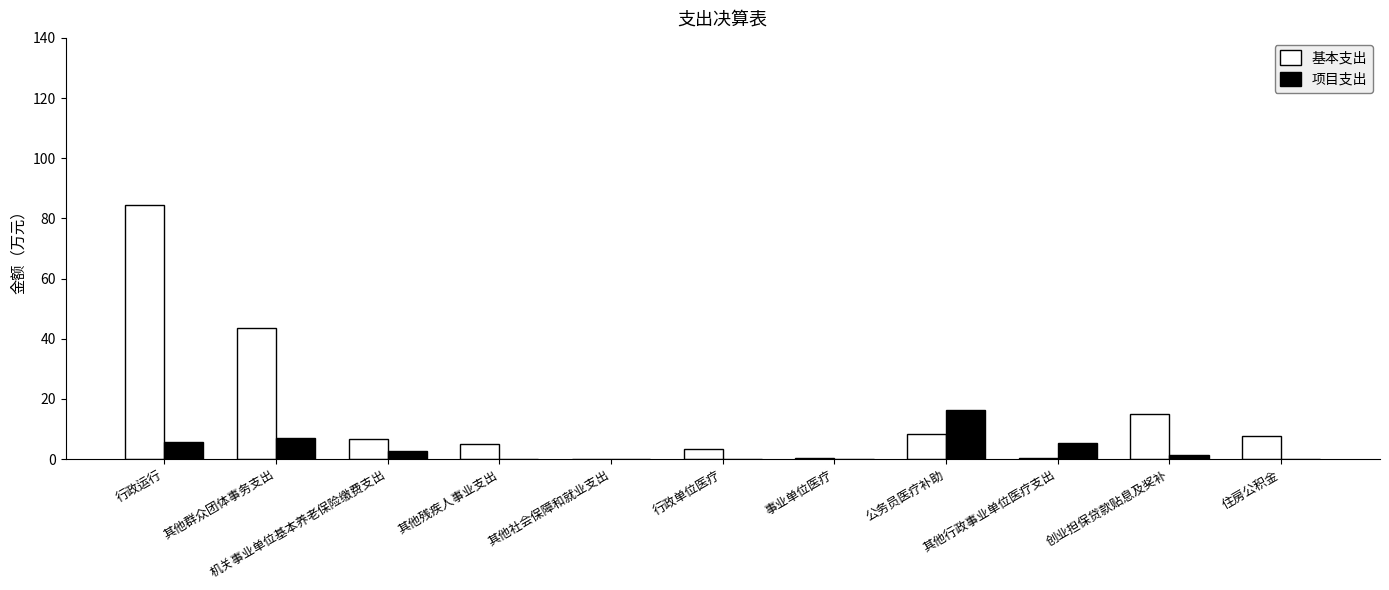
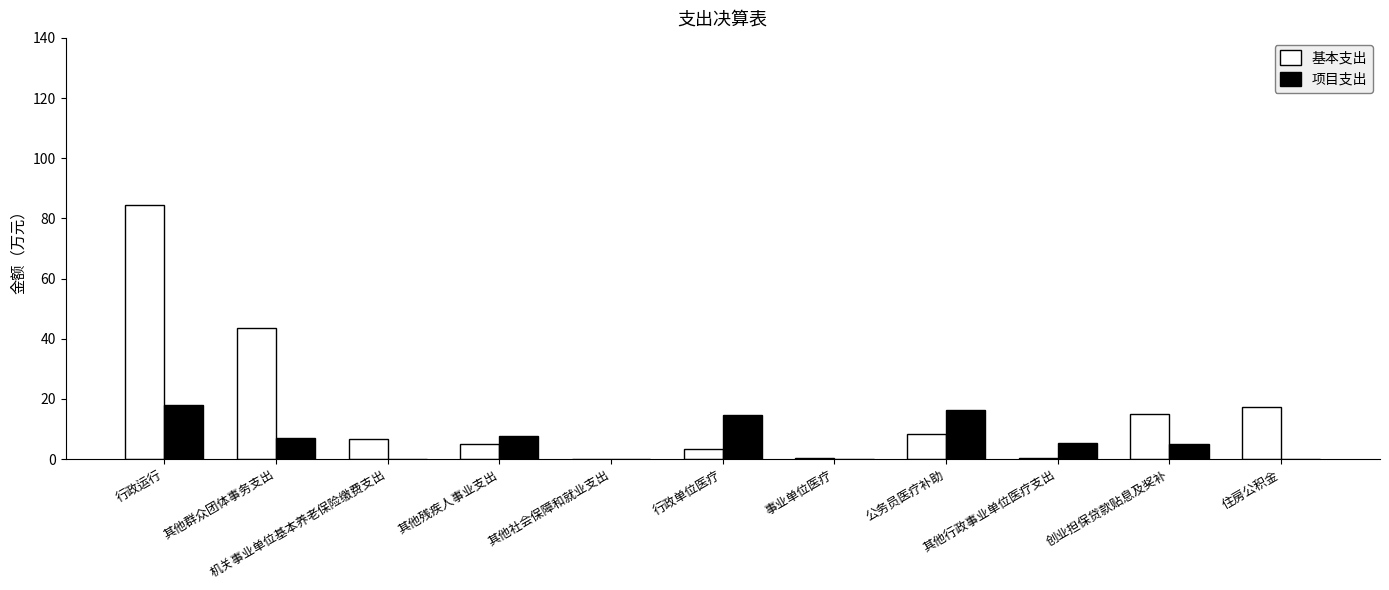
  {
    "基本支出": {
      "行政运行": 84,
      "其他群众团体事务支出": 44,
      "机关事业单位基本养老保险缴费支出": 7,
      "其他残疾人事业支出": 5,
      "行政单位医疗": 3,
      "公务员医疗补助": 8,
      "创业担保贷款贴息及奖补": 15,
-     "住房公积金": 8
+     "住房公积金": 17
    },
    "项目支出": {
-     "行政运行": 6,
+     "行政运行": 18,
      "其他群众团体事务支出": 7,
-     "机关事业单位基本养老保险缴费支出": 3,
-     "其他残疾人事业支出": 0,
+     "机关事业单位基本养老保险缴费支出": 0,
+     "其他残疾人事业支出": 8,
      "其他社会保障和就业支出": 0,
-     "行政单位医疗": 0,
+     "行政单位医疗": 15,
      "事业单位医疗": 0,
      "公务员医疗补助": 16,
      "其他行政事业单位医疗支出": 5,
-     "创业担保贷款贴息及奖补": 1,
+     "创业担保贷款贴息及奖补": 5,
      "住房公积金": 0
    }
  }
